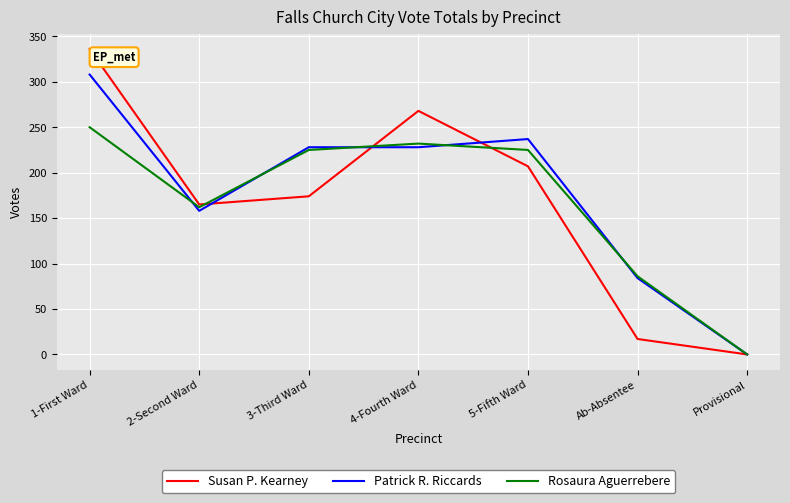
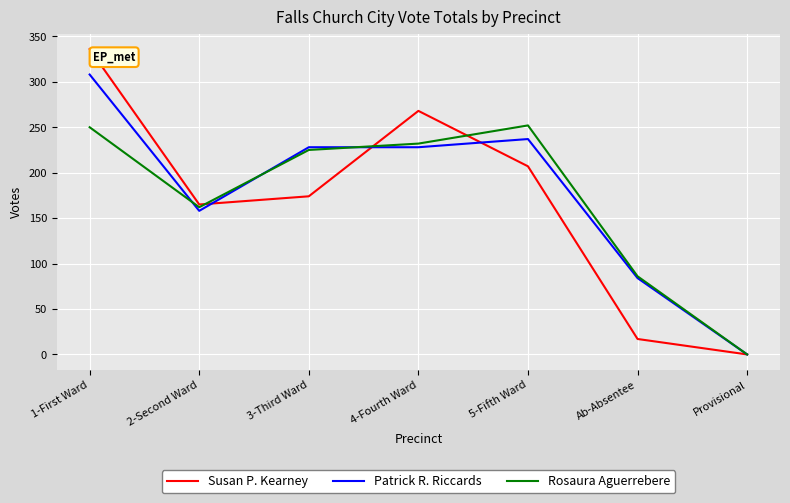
  {
    "Susan P. Kearney": {
      "2-Second Ward": 170,
      "3-Third Ward": 170,
      "4-Fourth Ward": 270,
      "5-Fifth Ward": 210,
      "Ab-Absentee": 20
    },
    "Patrick R. Riccards": {
      "1-First Ward": 310,
      "2-Second Ward": 160,
      "3-Third Ward": 230,
      "4-Fourth Ward": 230,
      "5-Fifth Ward": 240
    },
    "Rosaura Aguerrebere": {
      "1-First Ward": 250,
      "2-Second Ward": 160,
      "3-Third Ward": 230,
      "4-Fourth Ward": 230,
-     "5-Fifth Ward": 230
+     "5-Fifth Ward": 250
    }
  }
